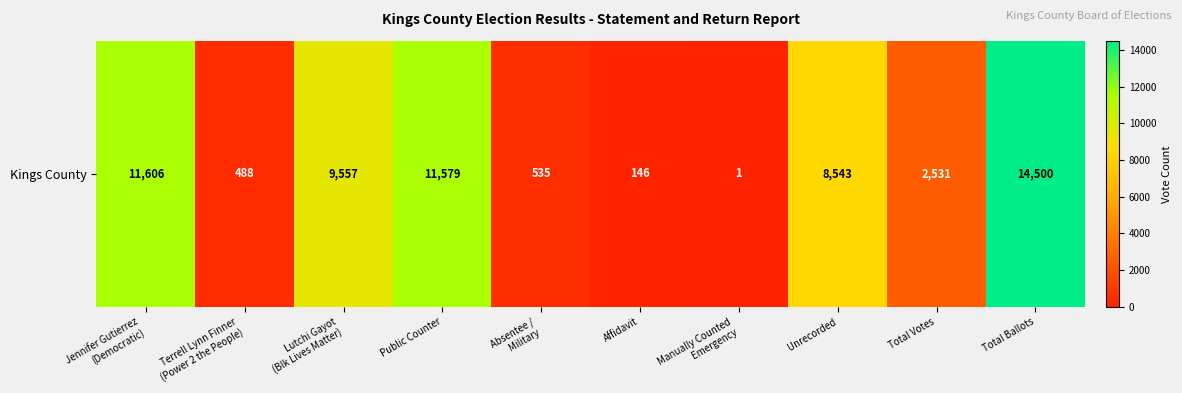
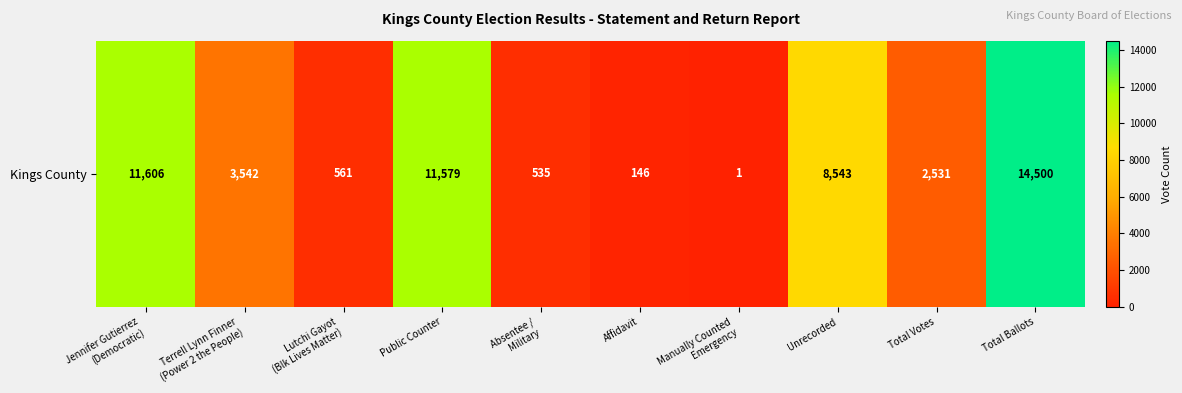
  {
    "Kings County": {
      "Jennifer Gutierrez (Democratic)": "11,606",
-     "Terrell Lynn Finner (Power 2 the People)": "488",
-     "Lutchi Gayot (Blk Lives Matter)": "9,557",
+     "Terrell Lynn Finner (Power 2 the People)": "3,542",
+     "Lutchi Gayot (Blk Lives Matter)": "561",
      "Public Counter": "11,579",
      "Absentee / Military": "535",
      "Affidavit": "146",
      "Manually Counted Emergency": "1",
      "Unrecorded": "8,543",
      "Total Votes": "2,531",
      "Total Ballots": "14,500"
    }
  }
